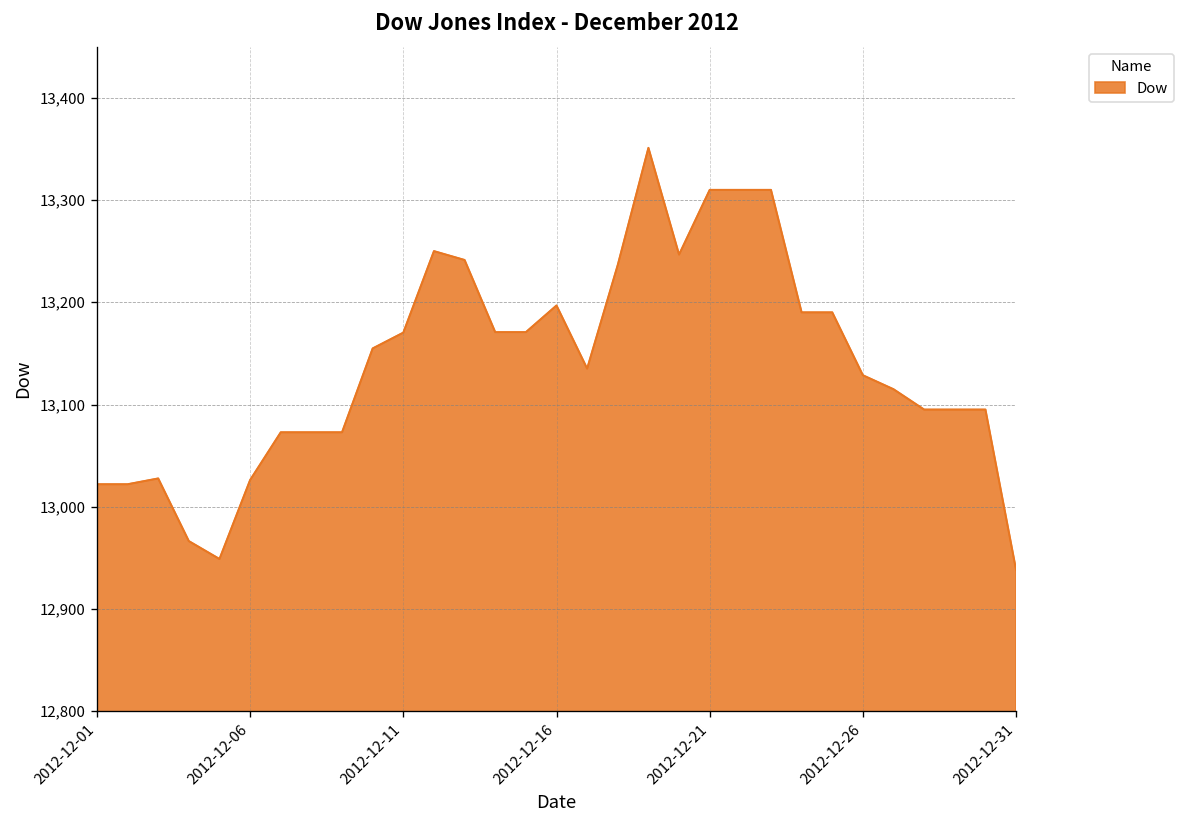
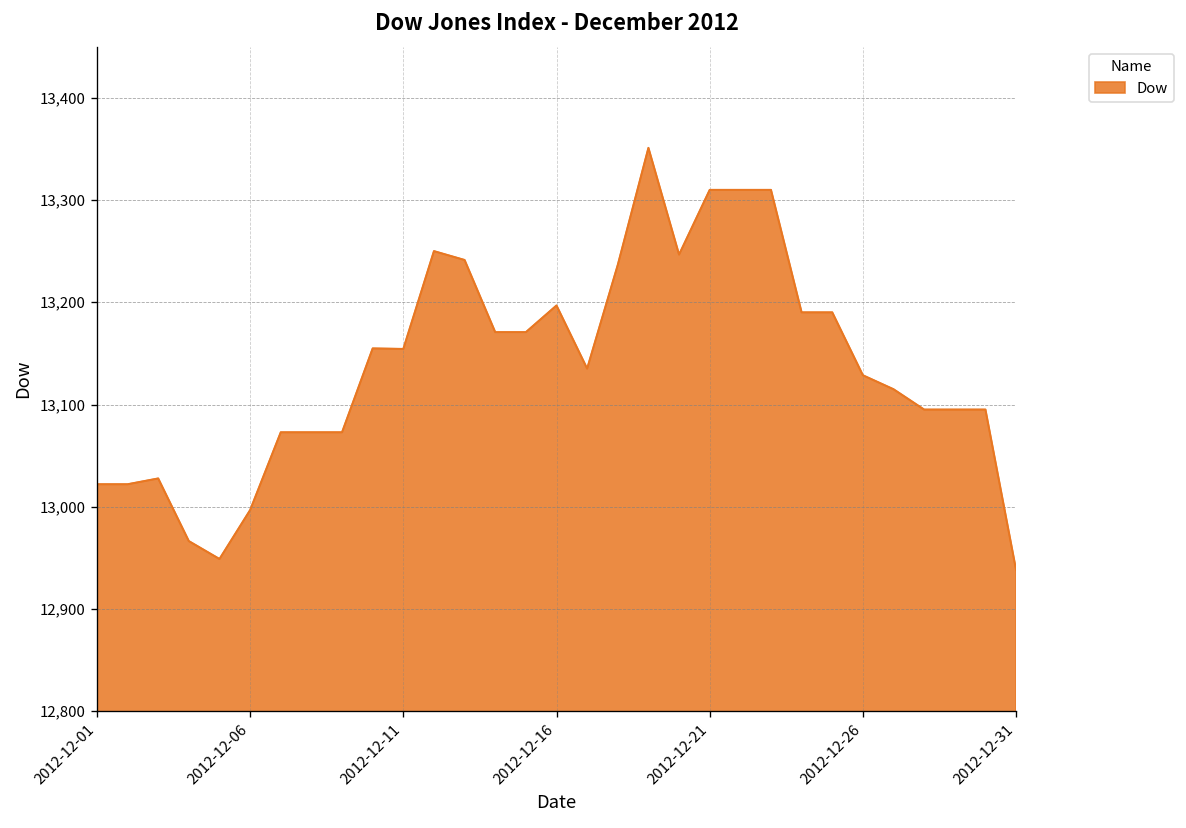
  {
    "2012-12-01": "13,020",
-   "2012-12-06": "13,030",
-   "2012-12-11": "13,170",
+   "2012-12-06": "13,000",
+   "2012-12-11": "13,150",
    "2012-12-16": "13,200",
    "2012-12-21": "13,310",
    "2012-12-26": "13,130",
    "2012-12-31": "12,940"
  }
